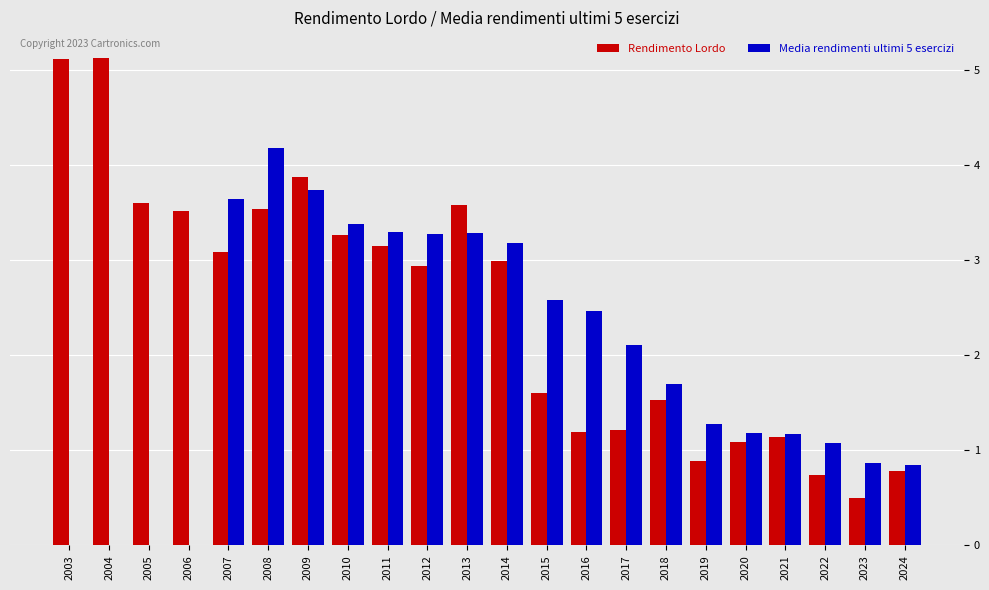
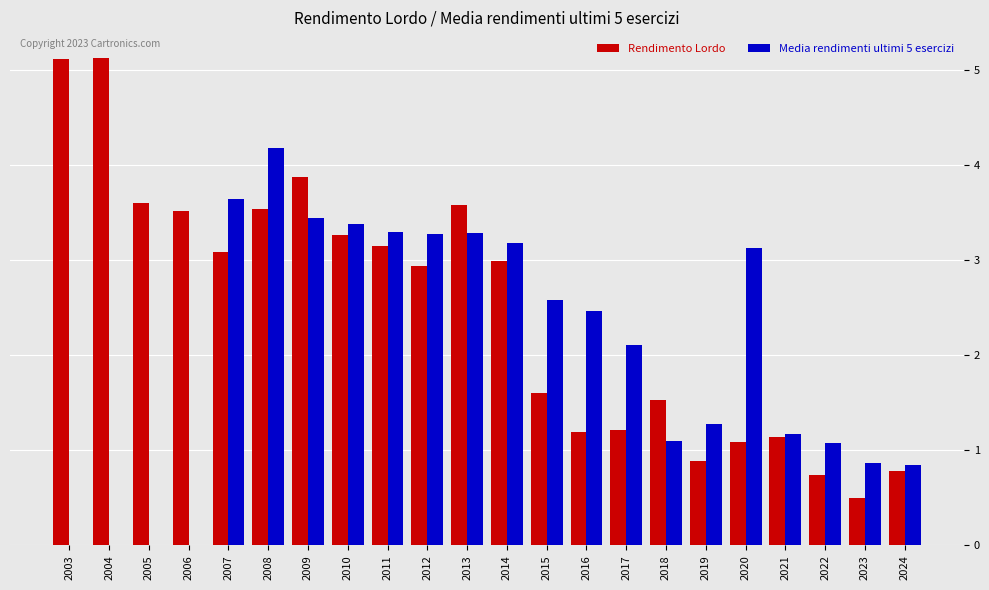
  {
    "Rendimento Lordo": {
      "2003": 5.1,
      "2005": 3.6,
      "2006": 3.5,
      "2007": 3.1,
      "2008": 3.5,
      "2009": 3.9,
      "2010": 3.3,
      "2011": 3.2,
      "2012": 2.9,
      "2013": 3.6,
      "2014": 3.0,
      "2015": 1.6,
      "2016": 1.2,
      "2017": 1.2,
      "2018": 1.5,
      "2019": 0.9,
      "2020": 1.1,
      "2021": 1.1,
      "2022": 0.7,
      "2023": 0.5,
      "2024": 0.8
    },
    "Media rendimenti ultimi 5 esercizi": {
      "2003": 0.0,
      "2004": 0.0,
      "2005": 0.0,
      "2006": 0.0,
      "2007": 3.6,
      "2008": 4.2,
-     "2009": 3.7,
+     "2009": 3.4,
      "2010": 3.4,
      "2011": 3.3,
      "2012": 3.3,
      "2013": 3.3,
      "2014": 3.2,
      "2015": 2.6,
      "2016": 2.5,
      "2017": 2.1,
-     "2018": 1.7,
+     "2018": 1.1,
      "2019": 1.3,
-     "2020": 1.2,
+     "2020": 3.1,
      "2021": 1.2,
      "2022": 1.1,
      "2023": 0.9,
      "2024": 0.9
    }
  }
